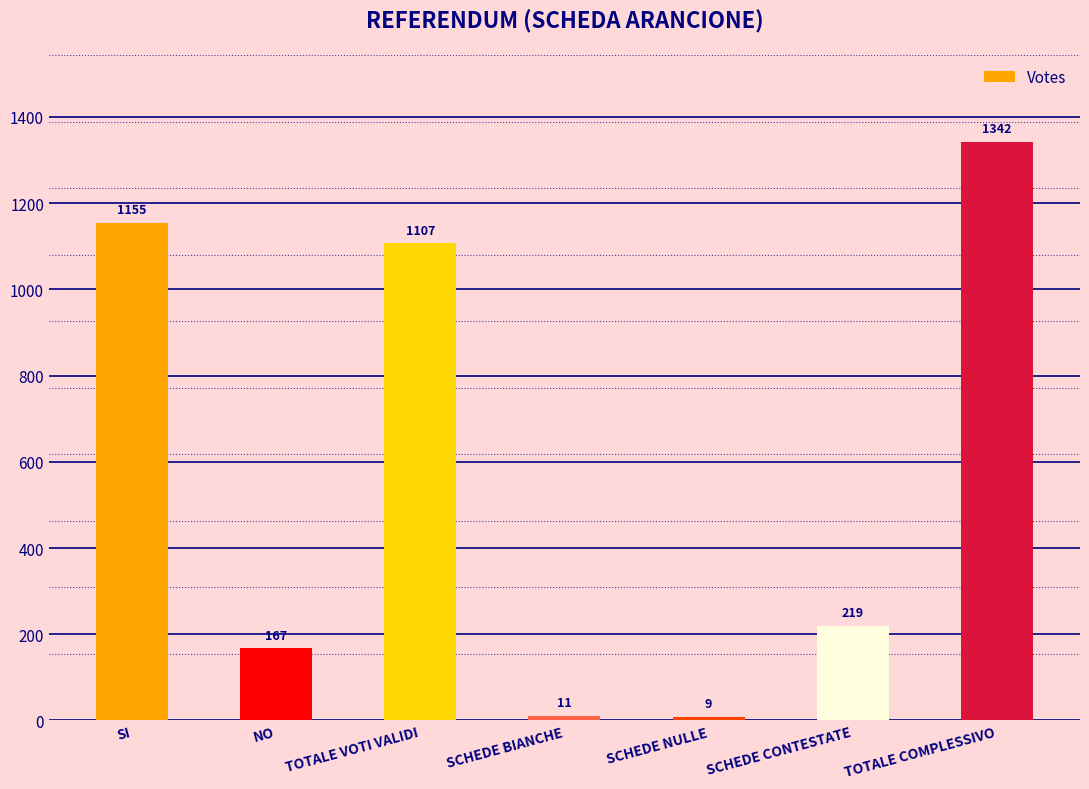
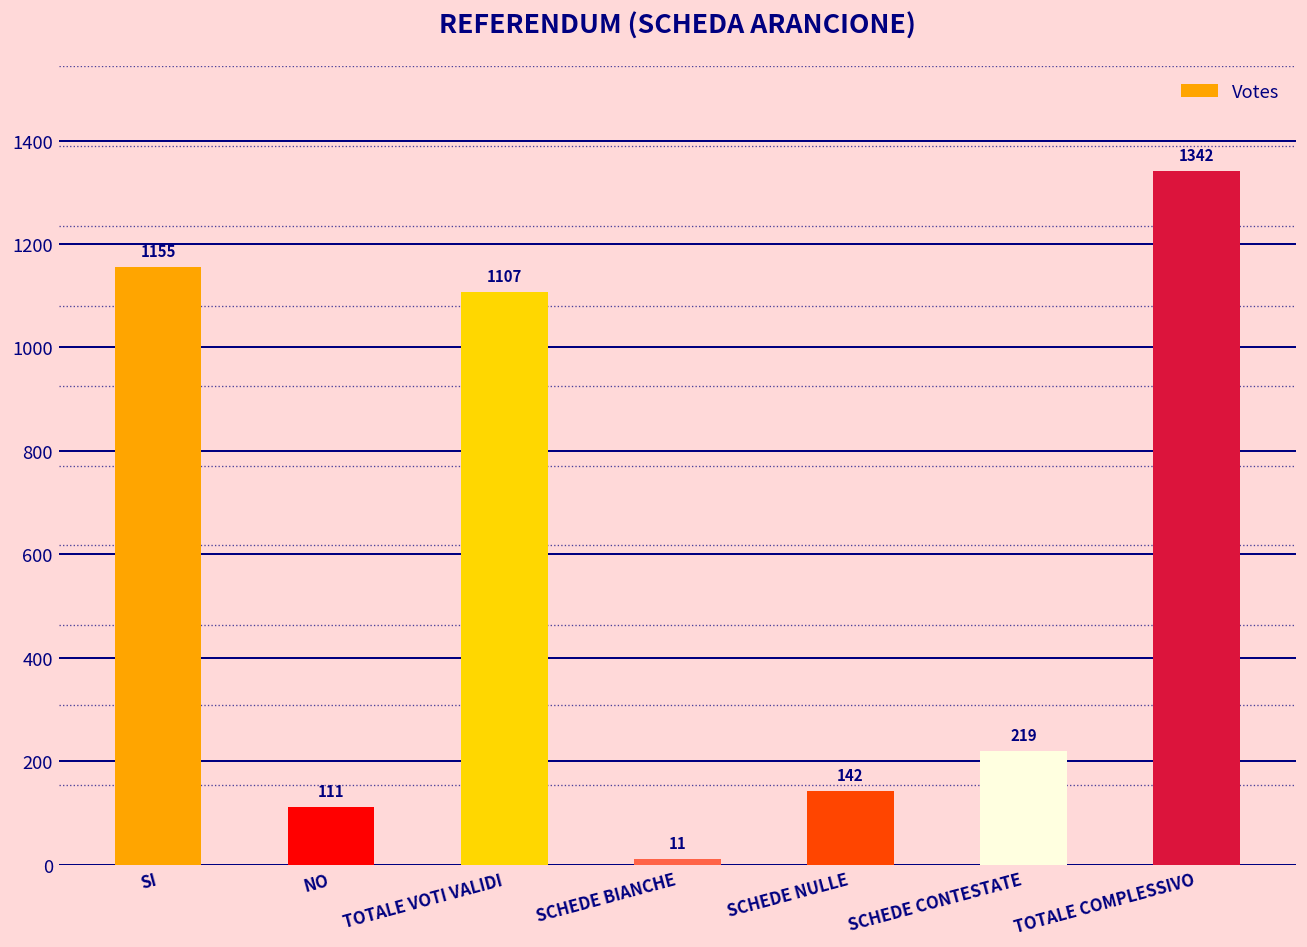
  {
    "SI": 1155,
-   "NO": 167,
+   "NO": 111,
    "TOTALE VOTI VALIDI": 1107,
    "SCHEDE BIANCHE": 11,
-   "SCHEDE NULLE": 9,
+   "SCHEDE NULLE": 142,
    "SCHEDE CONTESTATE": 219,
    "TOTALE COMPLESSIVO": 1342
  }
